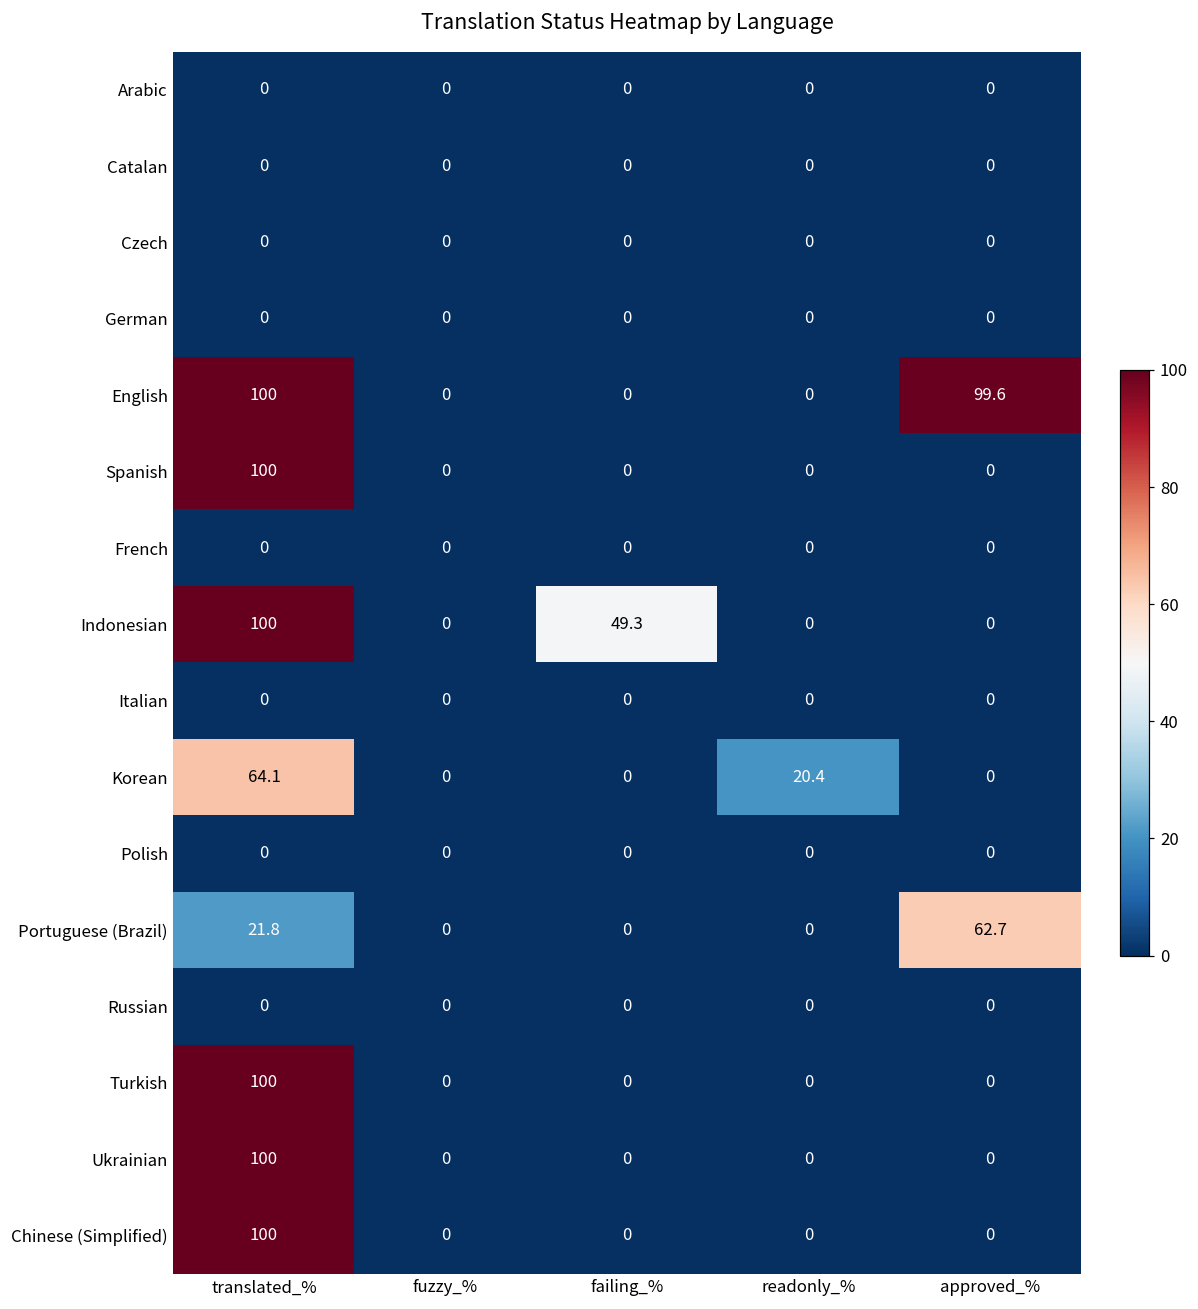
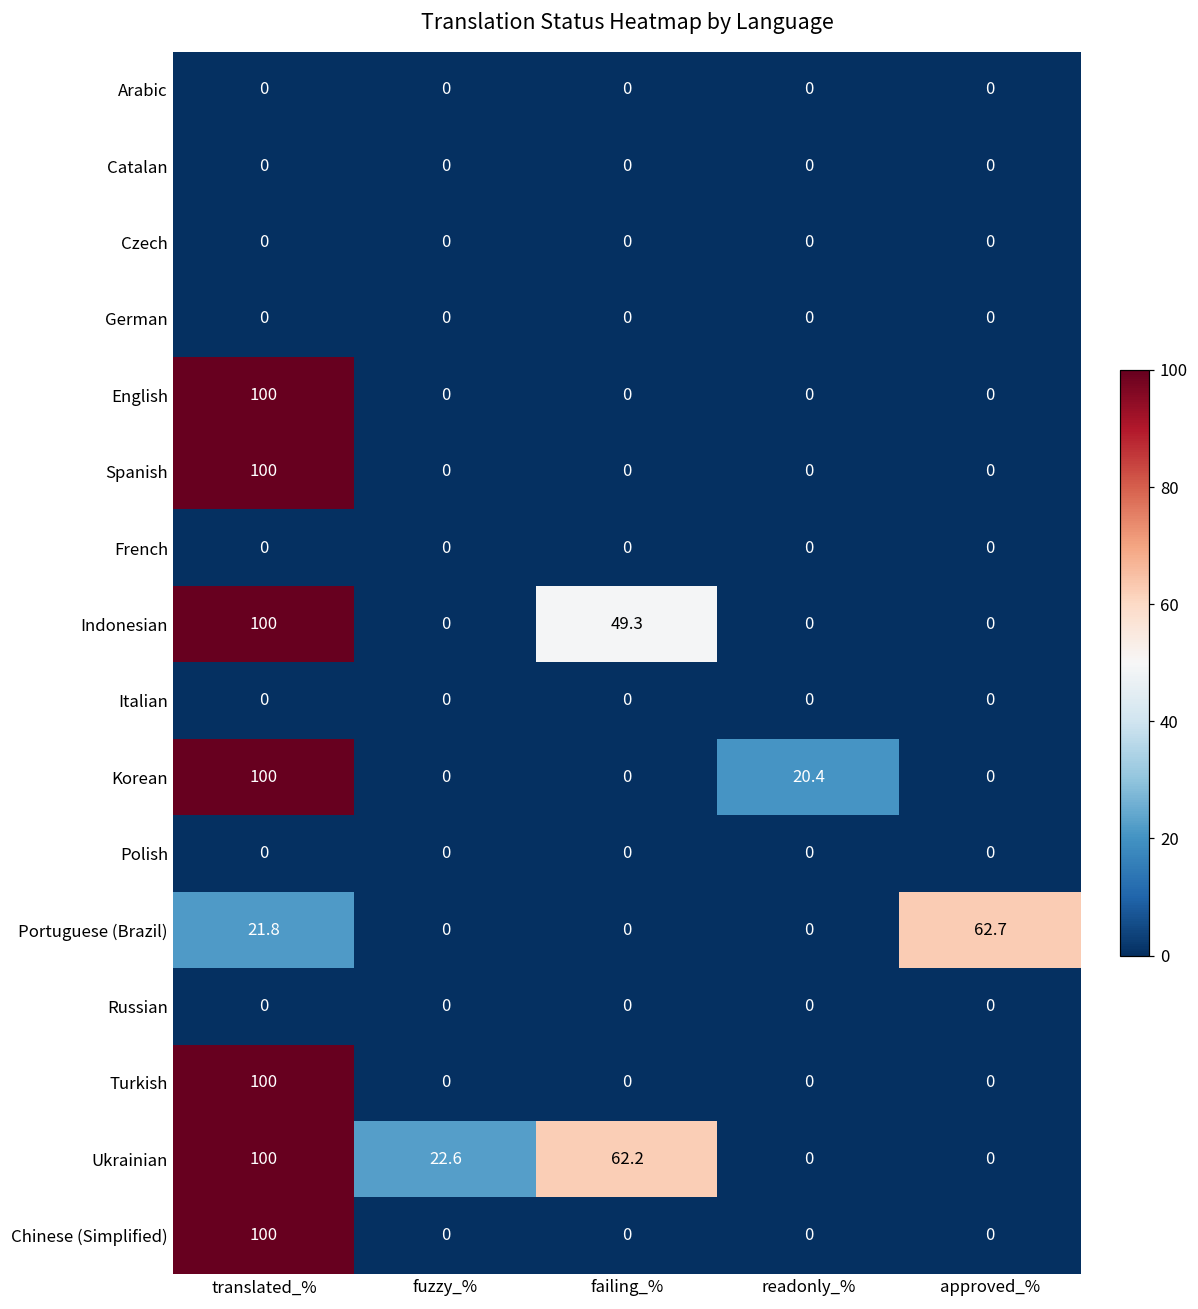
  {
    "Arabic": {
      "translated_%": 0,
      "fuzzy_%": 0,
      "failing_%": 0,
      "readonly_%": 0,
      "approved_%": 0
    },
    "Catalan": {
      "translated_%": 0,
      "fuzzy_%": 0,
      "failing_%": 0,
      "readonly_%": 0,
      "approved_%": 0
    },
    "Czech": {
      "translated_%": 0,
      "fuzzy_%": 0,
      "failing_%": 0,
      "readonly_%": 0,
      "approved_%": 0
    },
    "German": {
      "translated_%": 0,
      "fuzzy_%": 0,
      "failing_%": 0,
      "readonly_%": 0,
      "approved_%": 0
    },
    "English": {
      "translated_%": 100,
      "fuzzy_%": 0,
      "failing_%": 0,
      "readonly_%": 0,
-     "approved_%": 99.6
+     "approved_%": 0
    },
    "Spanish": {
      "translated_%": 100,
      "fuzzy_%": 0,
      "failing_%": 0,
      "readonly_%": 0,
      "approved_%": 0
    },
    "French": {
      "translated_%": 0,
      "fuzzy_%": 0,
      "failing_%": 0,
      "readonly_%": 0,
      "approved_%": 0
    },
    "Indonesian": {
      "translated_%": 100,
      "fuzzy_%": 0,
      "failing_%": 49.3,
      "readonly_%": 0,
      "approved_%": 0
    },
    "Italian": {
      "translated_%": 0,
      "fuzzy_%": 0,
      "failing_%": 0,
      "readonly_%": 0,
      "approved_%": 0
    },
    "Korean": {
-     "translated_%": 64.1,
+     "translated_%": 100,
      "fuzzy_%": 0,
      "failing_%": 0,
      "readonly_%": 20.4,
      "approved_%": 0
    },
    "Polish": {
      "translated_%": 0,
      "fuzzy_%": 0,
      "failing_%": 0,
      "readonly_%": 0,
      "approved_%": 0
    },
    "Portuguese (Brazil)": {
      "translated_%": 21.8,
      "fuzzy_%": 0,
      "failing_%": 0,
      "readonly_%": 0,
      "approved_%": 62.7
    },
    "Russian": {
      "translated_%": 0,
      "fuzzy_%": 0,
      "failing_%": 0,
      "readonly_%": 0,
      "approved_%": 0
    },
    "Turkish": {
      "translated_%": 100,
      "fuzzy_%": 0,
      "failing_%": 0,
      "readonly_%": 0,
      "approved_%": 0
    },
    "Ukrainian": {
      "translated_%": 100,
-     "fuzzy_%": 0,
-     "failing_%": 0,
+     "fuzzy_%": 22.6,
+     "failing_%": 62.2,
      "readonly_%": 0,
      "approved_%": 0
    },
    "Chinese (Simplified)": {
      "translated_%": 100,
      "fuzzy_%": 0,
      "failing_%": 0,
      "readonly_%": 0,
      "approved_%": 0
    }
  }
